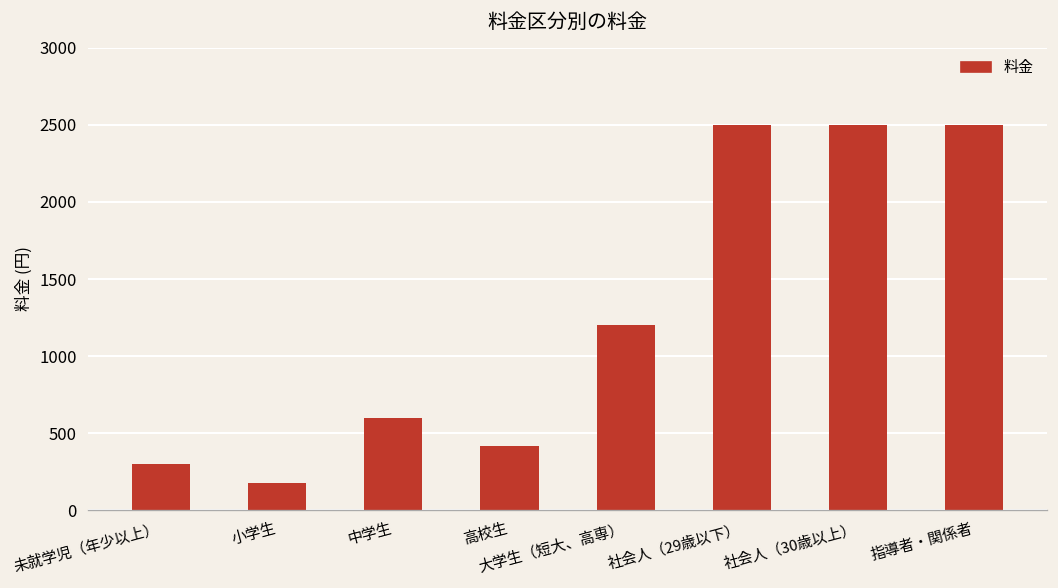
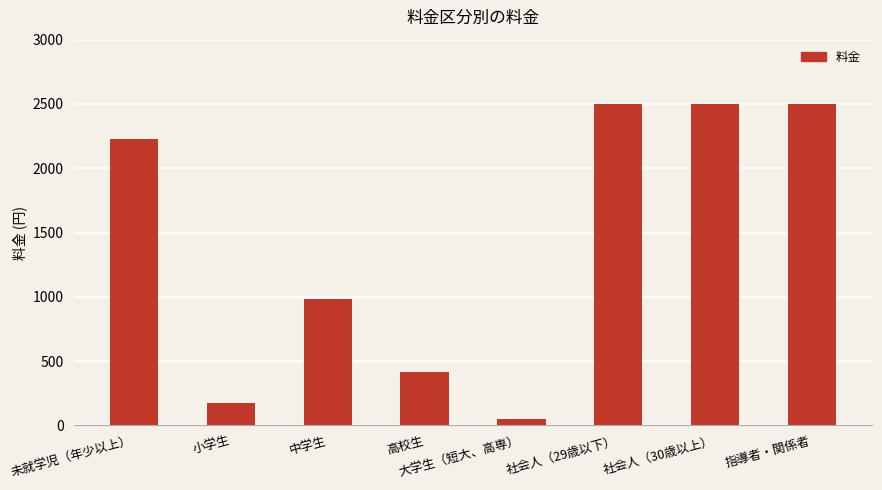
  {
-   "未就学児（年少以上）": 300,
+   "未就学児（年少以上）": 2220,
    "小学生": 180,
-   "中学生": 600,
+   "中学生": 990,
    "高校生": 420,
-   "大学生（短大、高専）": 1200,
+   "大学生（短大、高専）": 50,
    "社会人（29歳以下）": 2500,
    "社会人（30歳以上）": 2500,
    "指導者・関係者": 2500
  }
